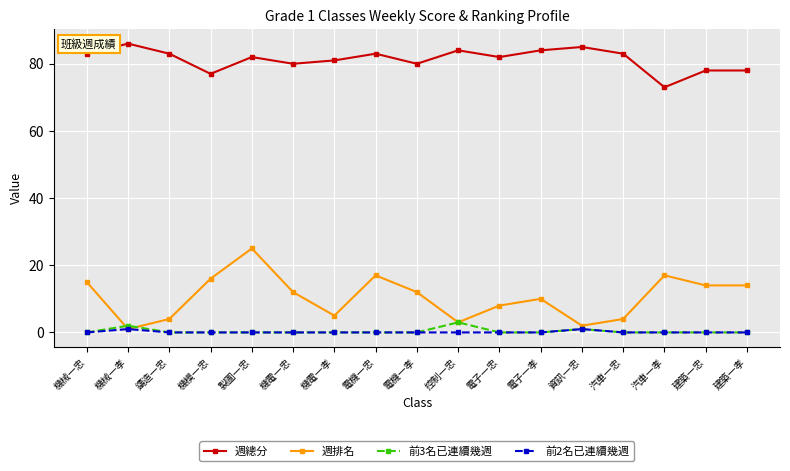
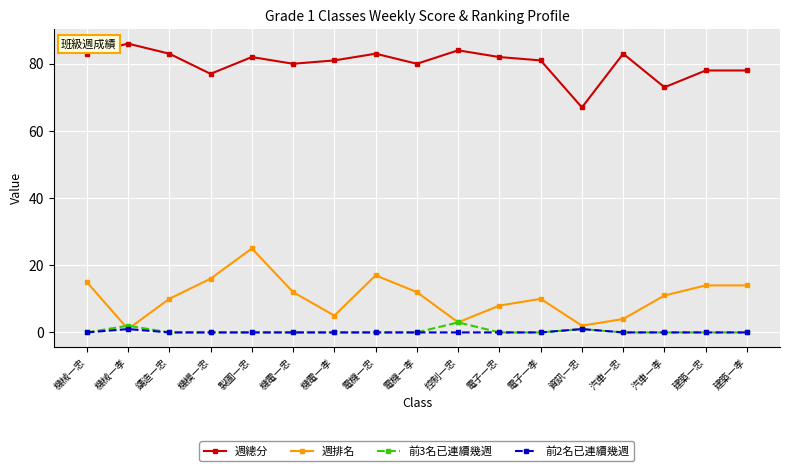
  {
    "週總分": {
      "機械一忠": 83,
      "機械一孝": 86,
      "鑄造一忠": 83,
      "機模一忠": 77,
      "製圖一忠": 82,
      "機電一忠": 80,
      "機電一孝": 81,
      "電機一忠": 83,
      "電機一孝": 80,
      "控制一忠": 84,
      "電子一忠": 82,
-     "電子一孝": 84,
-     "資訊一忠": 85,
+     "電子一孝": 81,
+     "資訊一忠": 67,
      "汽車一忠": 83,
      "汽車一孝": 73,
      "建築一忠": 78,
      "建築一孝": 78
    },
    "週排名": {
      "機械一忠": 15,
-     "鑄造一忠": 4,
+     "鑄造一忠": 10,
      "機模一忠": 16,
      "製圖一忠": 25,
      "機電一忠": 12,
      "機電一孝": 5,
      "電機一忠": 17,
      "電機一孝": 12,
      "電子一忠": 8,
      "電子一孝": 10,
      "資訊一忠": 2,
      "汽車一忠": 4,
-     "汽車一孝": 17,
+     "汽車一孝": 11,
      "建築一忠": 14,
      "建築一孝": 14
    },
    "前3名已連續幾週": {
      "機械一孝": 2
    },
    "前2名已連續幾週": {
      "控制一忠": 0
    }
  }
